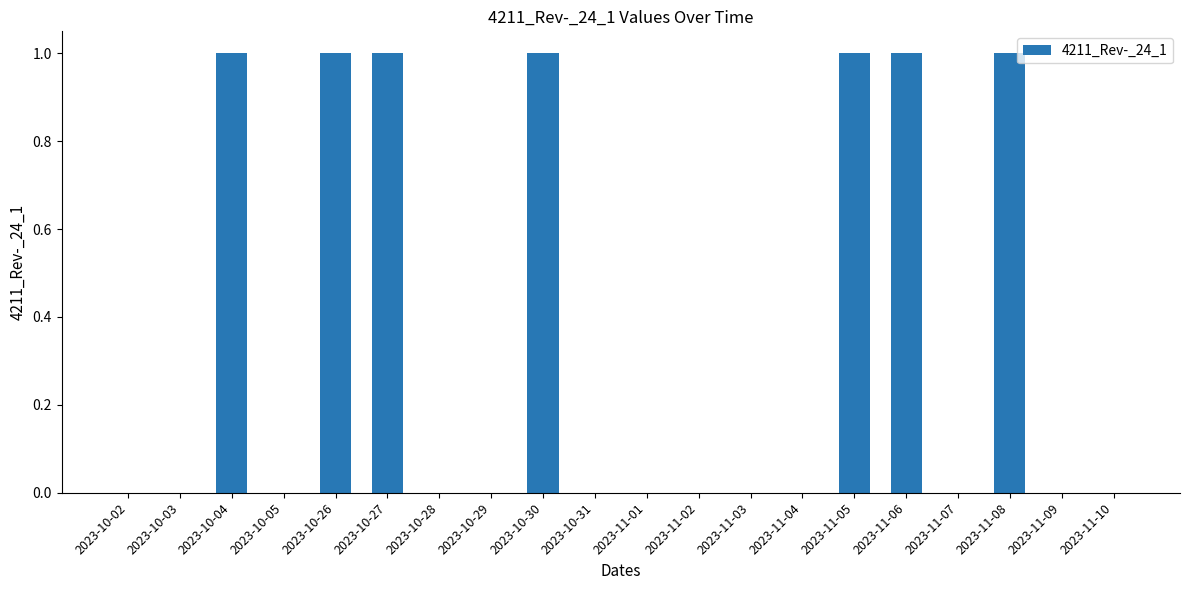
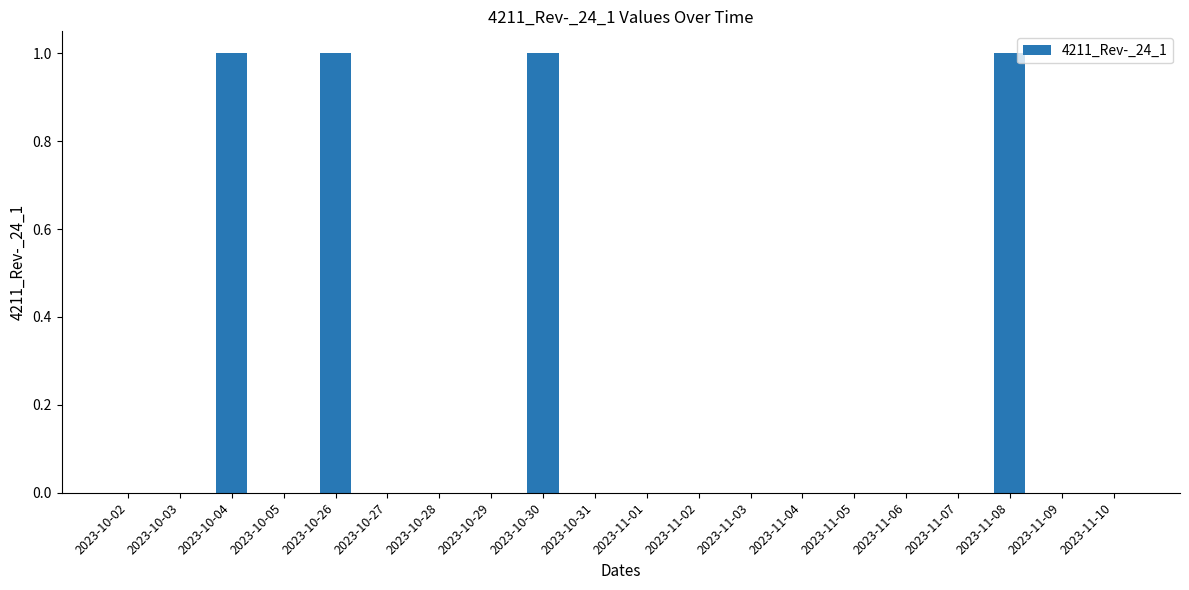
  {
    "2023-10-02": 0,
    "2023-10-03": 0,
    "2023-10-04": 1,
    "2023-10-05": 0,
    "2023-10-26": 1,
-   "2023-10-27": 1,
+   "2023-10-27": 0,
    "2023-10-28": 0,
    "2023-10-29": 0,
    "2023-10-30": 1,
    "2023-10-31": 0,
    "2023-11-01": 0,
    "2023-11-02": 0,
    "2023-11-03": 0,
    "2023-11-04": 0,
-   "2023-11-05": 1,
-   "2023-11-06": 1,
+   "2023-11-05": 0,
+   "2023-11-06": 0,
    "2023-11-07": 0,
    "2023-11-08": 1,
    "2023-11-09": 0,
    "2023-11-10": 0
  }
